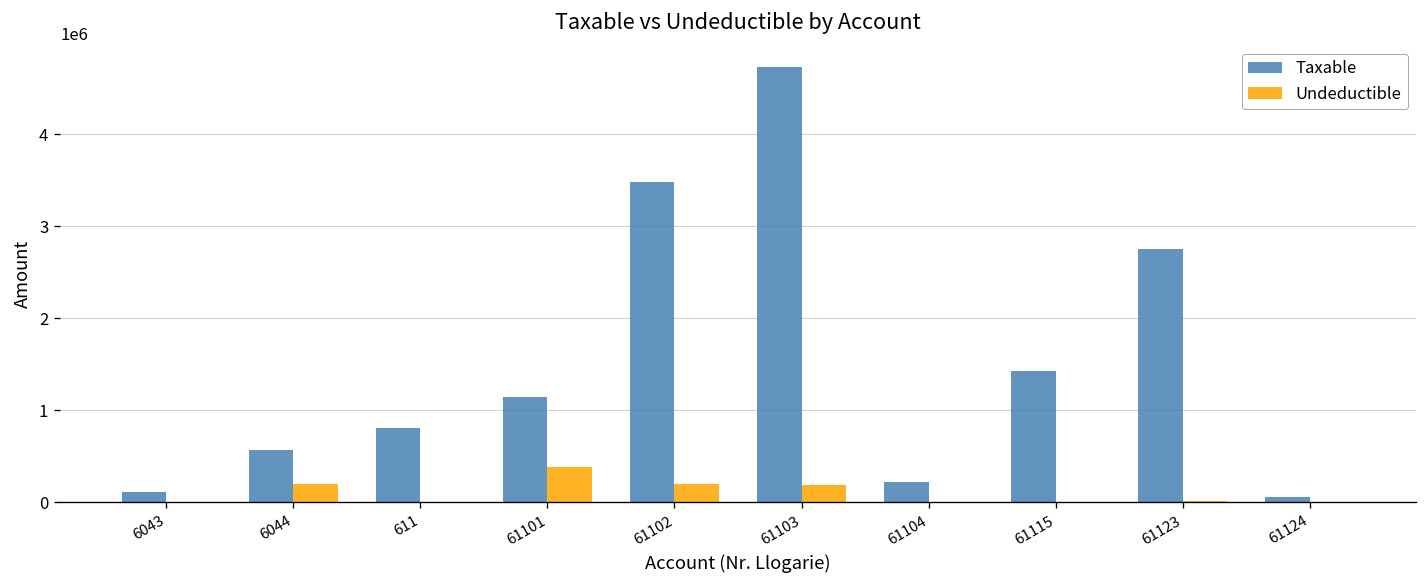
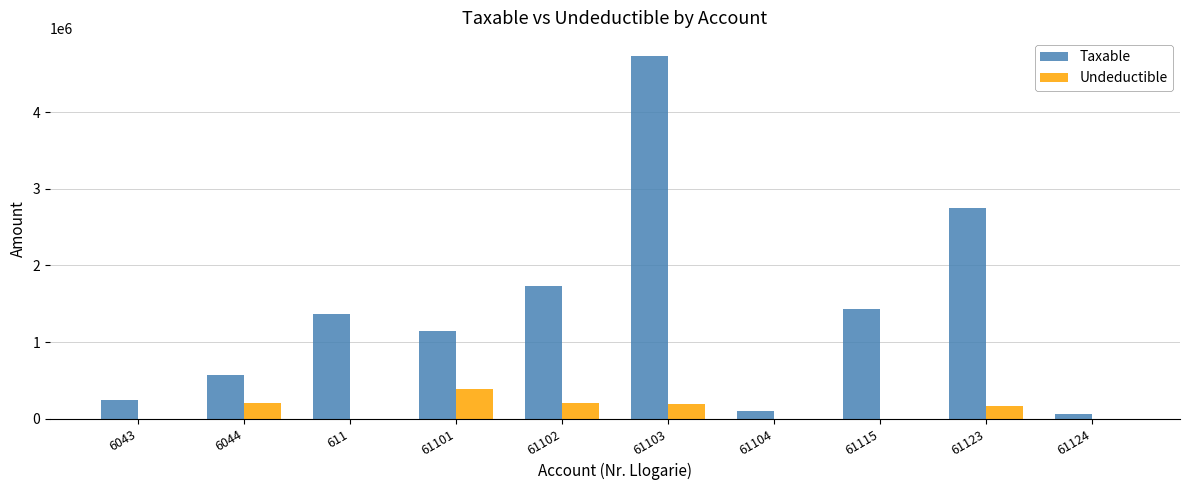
  {
    "Taxable": {
-     "6043": 100000,
+     "6043": 300000,
      "6044": 600000,
-     "611": 800000,
+     "611": 1400000,
      "61101": 1100000,
-     "61102": 3500000,
+     "61102": 1700000,
      "61103": 4700000,
-     "61104": 200000,
+     "61104": 100000,
      "61115": 1400000,
      "61123": 2800000,
      "61124": 100000
    },
    "Undeductible": {
      "6043": 0,
      "6044": 200000,
      "611": 0,
      "61101": 400000,
      "61102": 200000,
      "61103": 200000,
      "61104": 0,
-     "61123": 0,
+     "61123": 200000,
      "61124": 0
    }
  }
